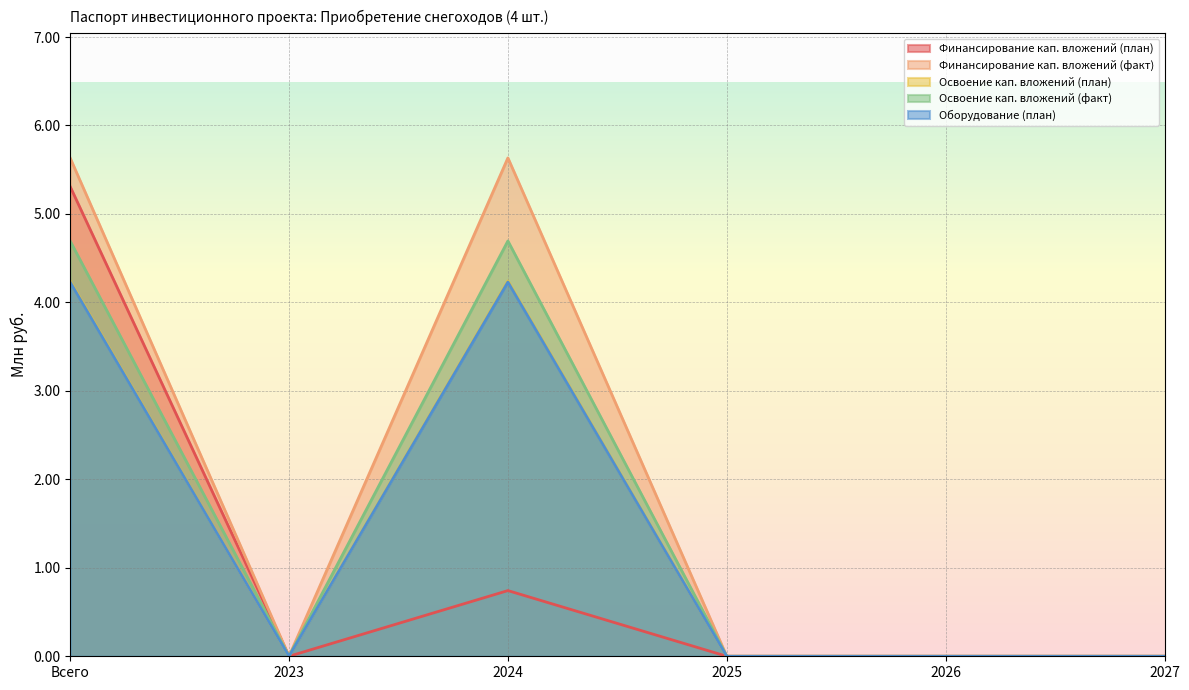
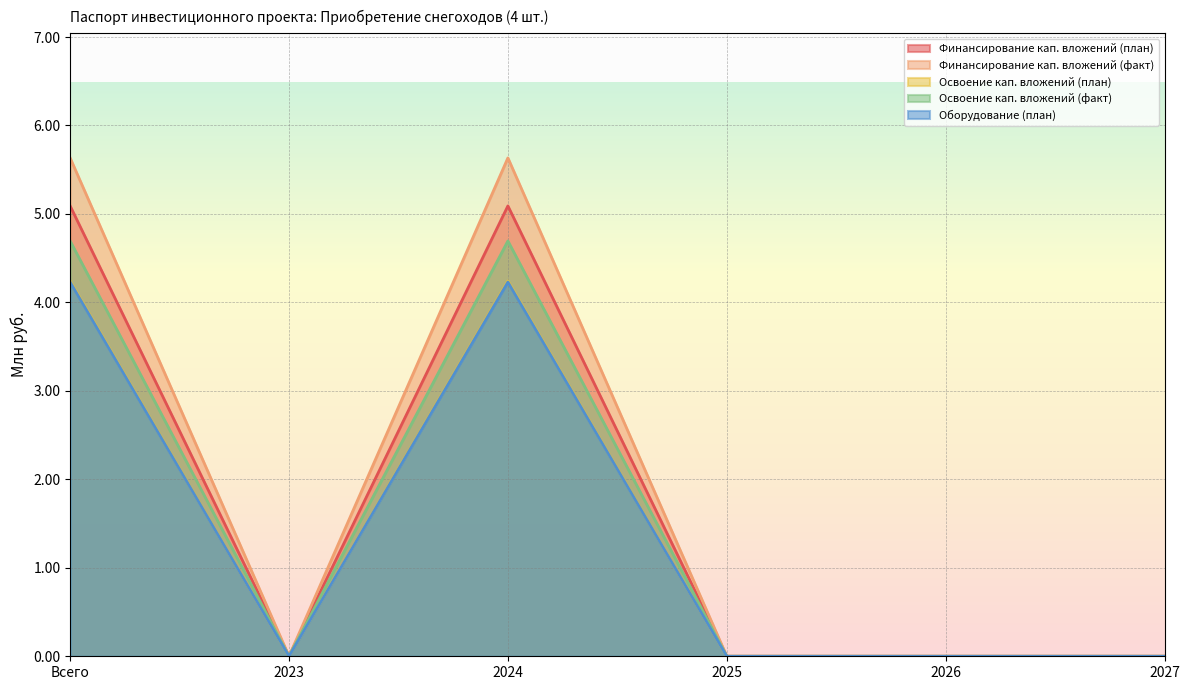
  {
    "Финансирование кап. вложений (план)": {
-     "Всего": 5.3,
-     "2024": 0.7
+     "Всего": 5.1,
+     "2024": 5.1
    },
    "Освоение кап. вложений (факт)": {
      "Всего": 4.7,
      "2024": 4.7
    }
  }
